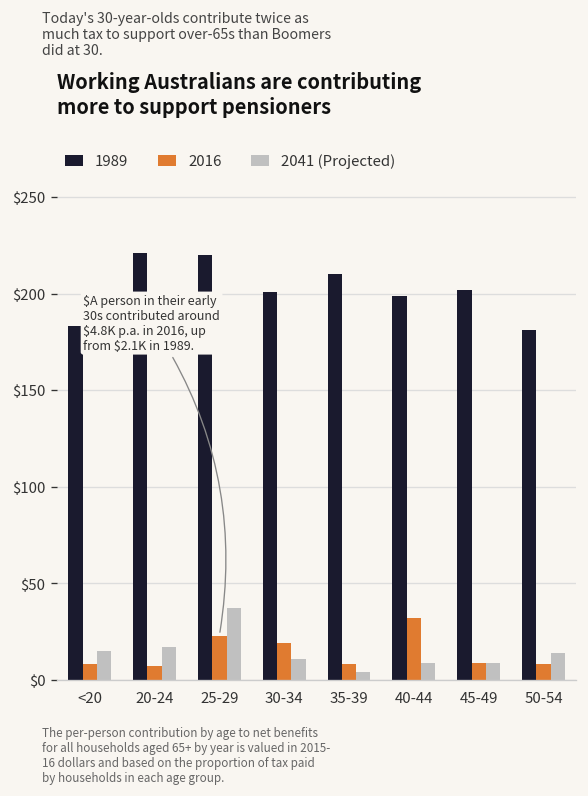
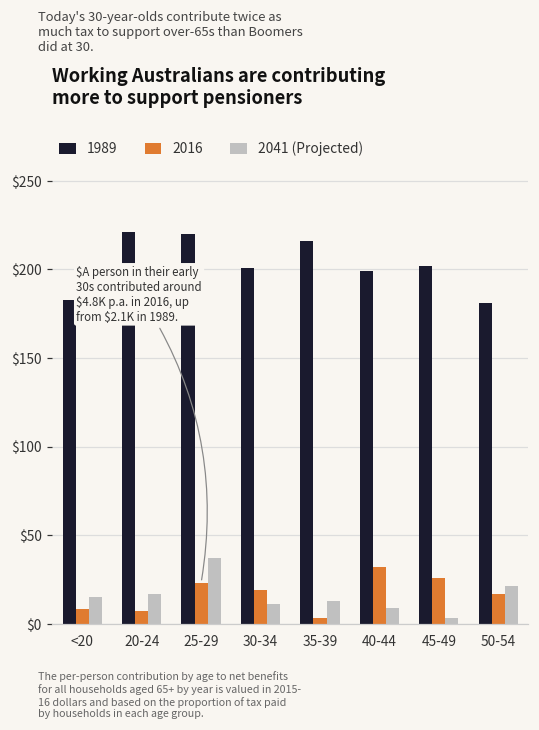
  {
    "1989": {
      "<20": "$183",
      "20-24": "$221",
      "25-29": "$220",
      "30-34": "$201",
-     "35-39": "$210",
+     "35-39": "$216",
      "40-44": "$199",
      "45-49": "$202",
      "50-54": "$181"
    },
    "2016": {
      "<20": "$8",
      "20-24": "$7",
      "25-29": "$23",
      "30-34": "$19",
-     "35-39": "$8",
+     "35-39": "$3",
      "40-44": "$32",
-     "45-49": "$9",
-     "50-54": "$8"
+     "45-49": "$26",
+     "50-54": "$17"
    },
    "2041 (Projected)": {
      "<20": "$15",
      "20-24": "$17",
      "25-29": "$37",
      "30-34": "$11",
-     "35-39": "$4",
+     "35-39": "$13",
      "40-44": "$9",
-     "45-49": "$9",
-     "50-54": "$14"
+     "45-49": "$3",
+     "50-54": "$21"
    }
  }
